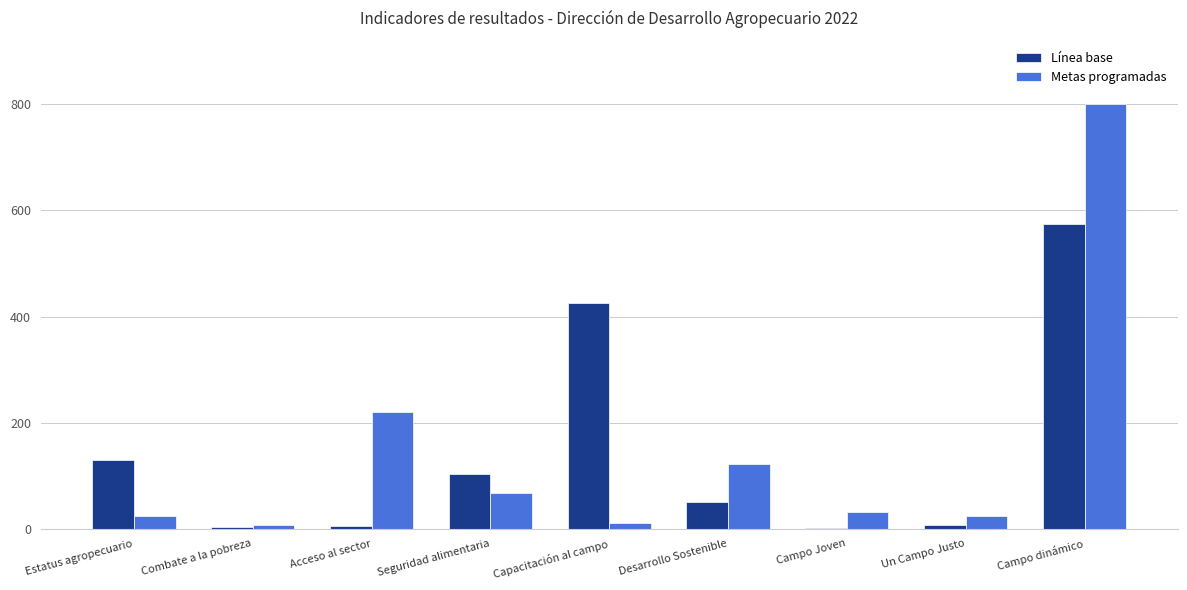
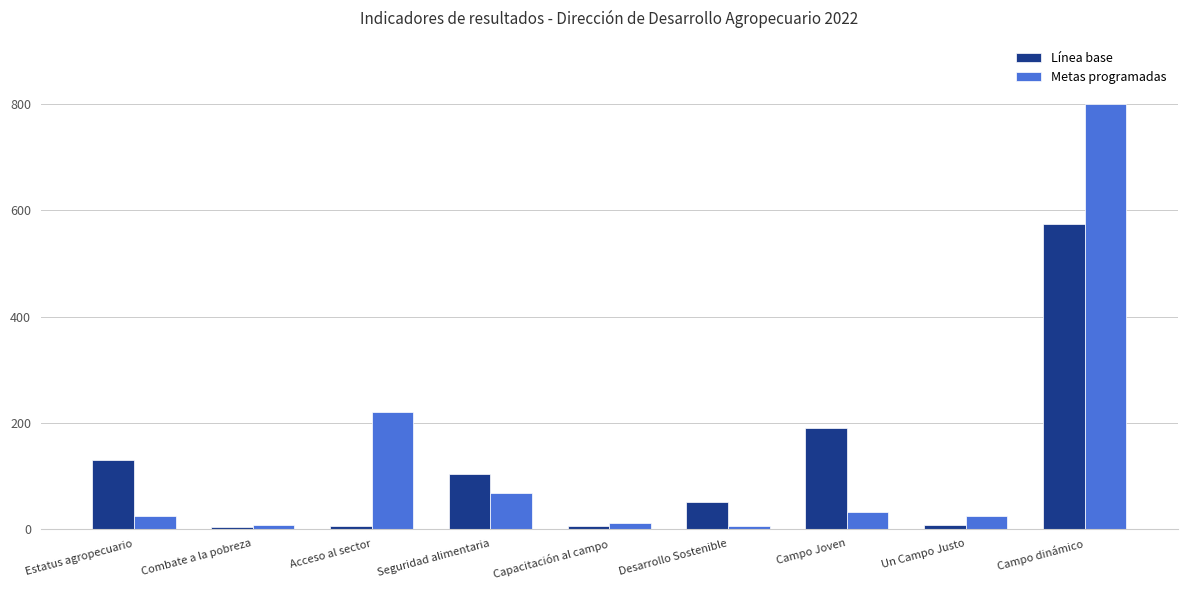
  {
    "Línea base": {
      "Estatus agropecuario": 130,
      "Acceso al sector": 10,
      "Seguridad alimentaria": 100,
-     "Capacitación al campo": 430,
+     "Capacitación al campo": 10,
      "Desarrollo Sostenible": 50,
-     "Campo Joven": 0,
+     "Campo Joven": 190,
      "Un Campo Justo": 10,
      "Campo dinámico": 570
    },
    "Metas programadas": {
      "Estatus agropecuario": 20,
      "Combate a la pobreza": 10,
      "Acceso al sector": 220,
      "Seguridad alimentaria": 70,
      "Capacitación al campo": 10,
-     "Desarrollo Sostenible": 120,
+     "Desarrollo Sostenible": 10,
      "Campo Joven": 30,
      "Un Campo Justo": 20,
      "Campo dinámico": 800
    }
  }
